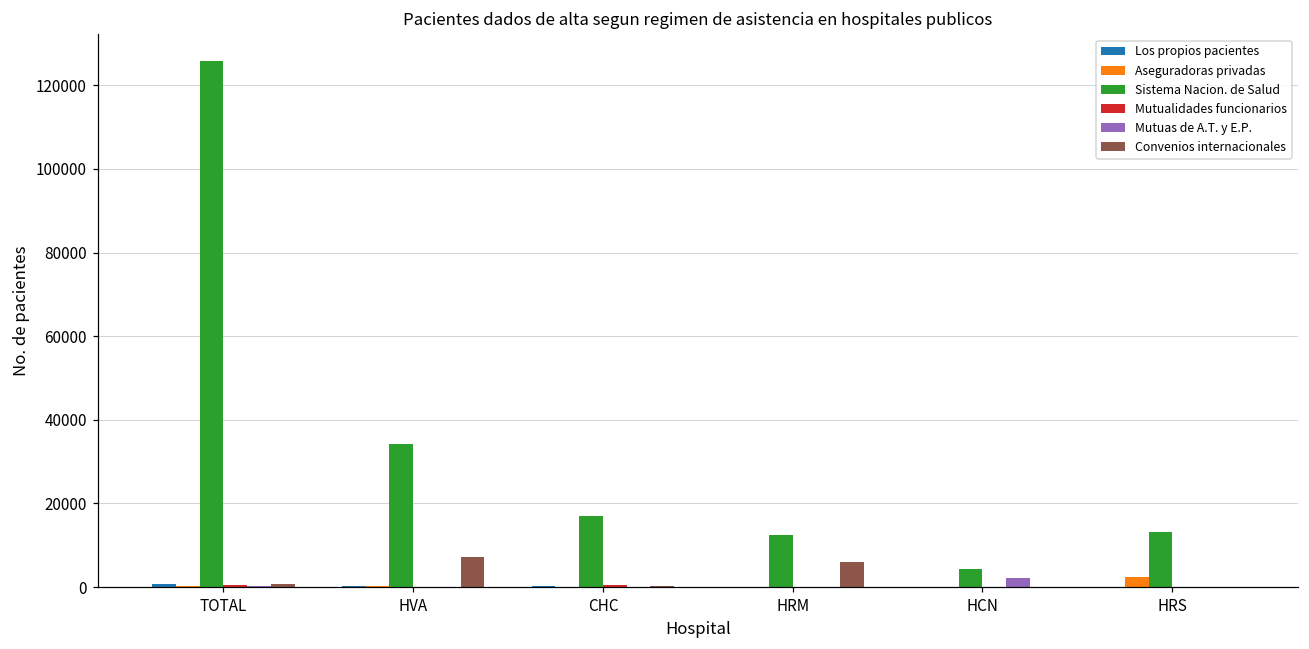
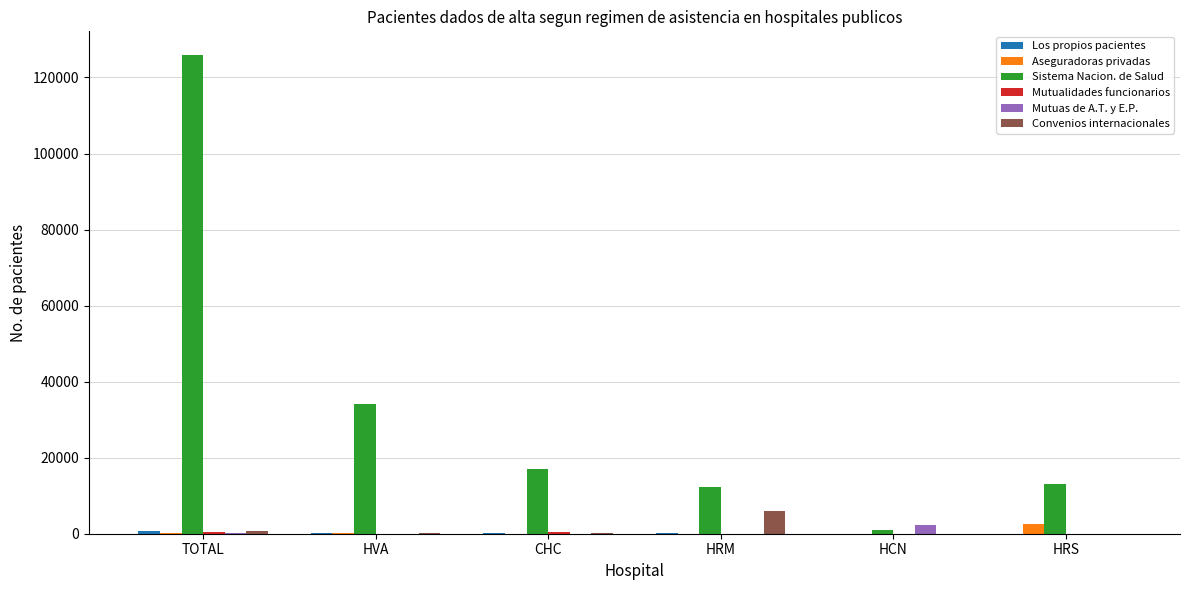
  {
    "Los propios pacientes": {
      "TOTAL": 1000
    },
    "Aseguradoras privadas": {
      "HRS": 2000
    },
    "Sistema Nacion. de Salud": {
      "TOTAL": 126000,
      "HVA": 34000,
      "CHC": 17000,
      "HRM": 12000,
-     "HCN": 4000,
+     "HCN": 1000,
      "HRS": 13000
    },
    "Mutualidades funcionarios": {
      "HRM": 0,
      "HCN": 0,
      "HRS": 0
    },
    "Mutuas de A.T. y E.P.": {
      "HCN": 2000
    },
    "Convenios internacionales": {
      "TOTAL": 1000,
-     "HVA": 7000,
+     "HVA": 0,
      "HRM": 6000
    }
  }
